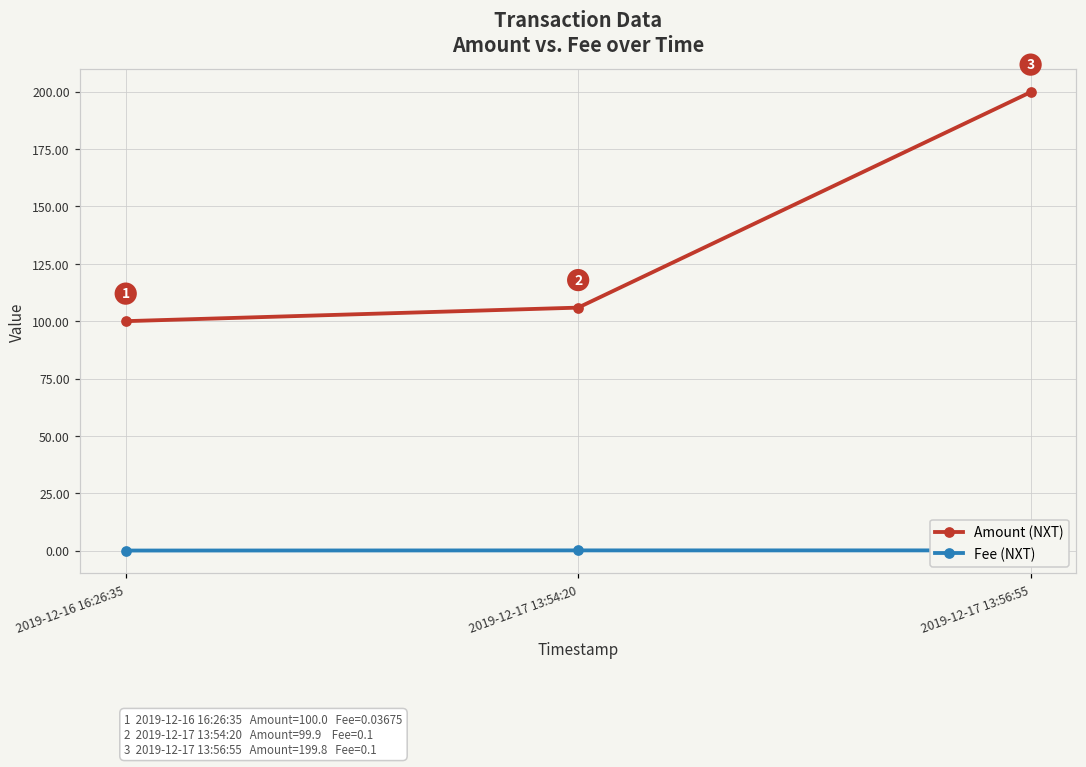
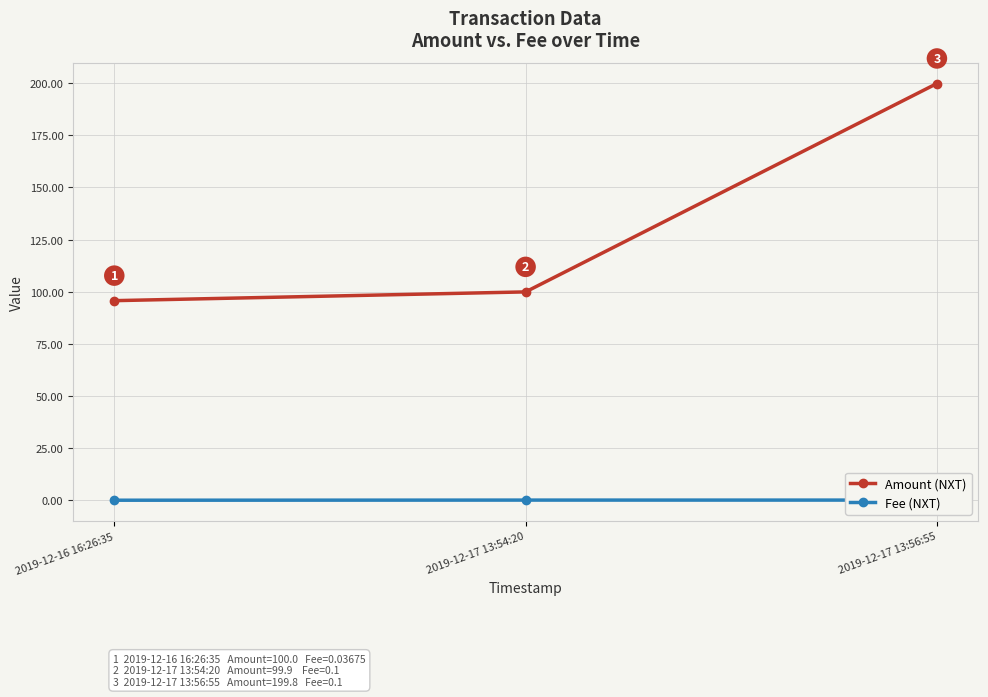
  {
    "Amount (NXT)": {
-     "2019-12-16 16:26:35": 100,
-     "2019-12-17 13:54:20": 106
+     "2019-12-16 16:26:35": 96,
+     "2019-12-17 13:54:20": 100
    },
    "Fee (NXT)": {
      "2019-12-16 16:26:35": 0,
      "2019-12-17 13:54:20": 0
    }
  }
